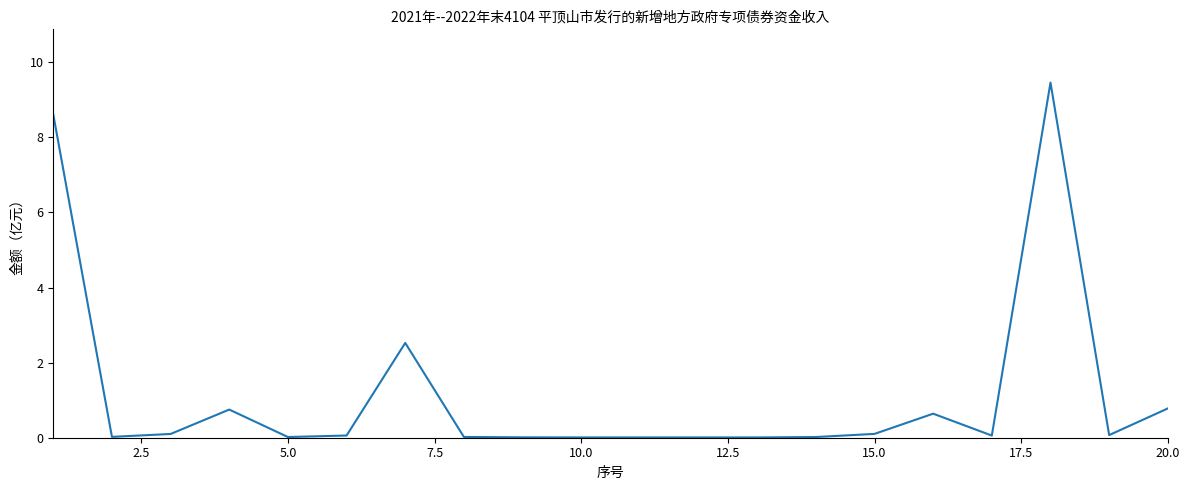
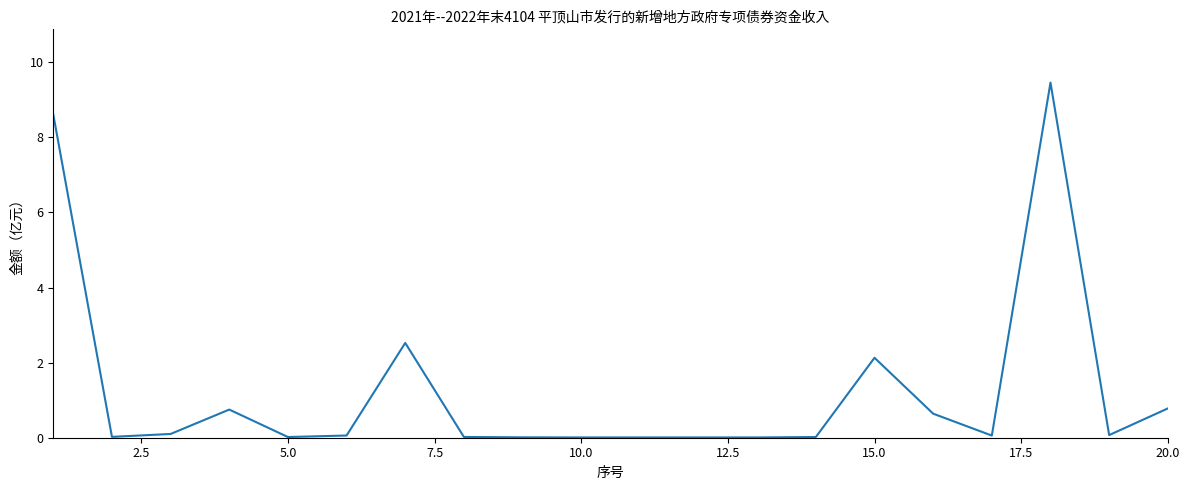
  {
    "5.0": 0.0,
    "10.0": 0.0,
-   "15.0": 0.1,
+   "15.0": 2.1,
    "20.0": 0.8
  }
